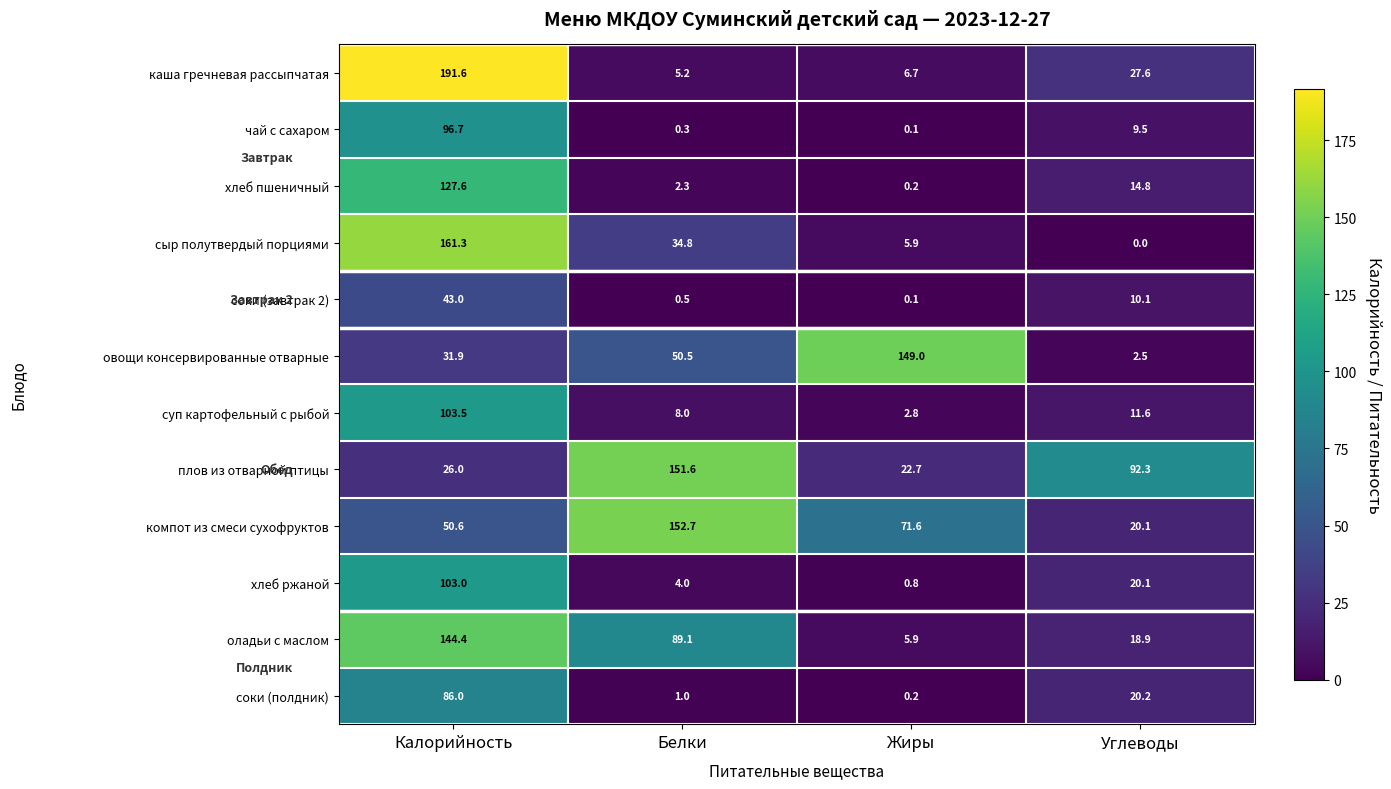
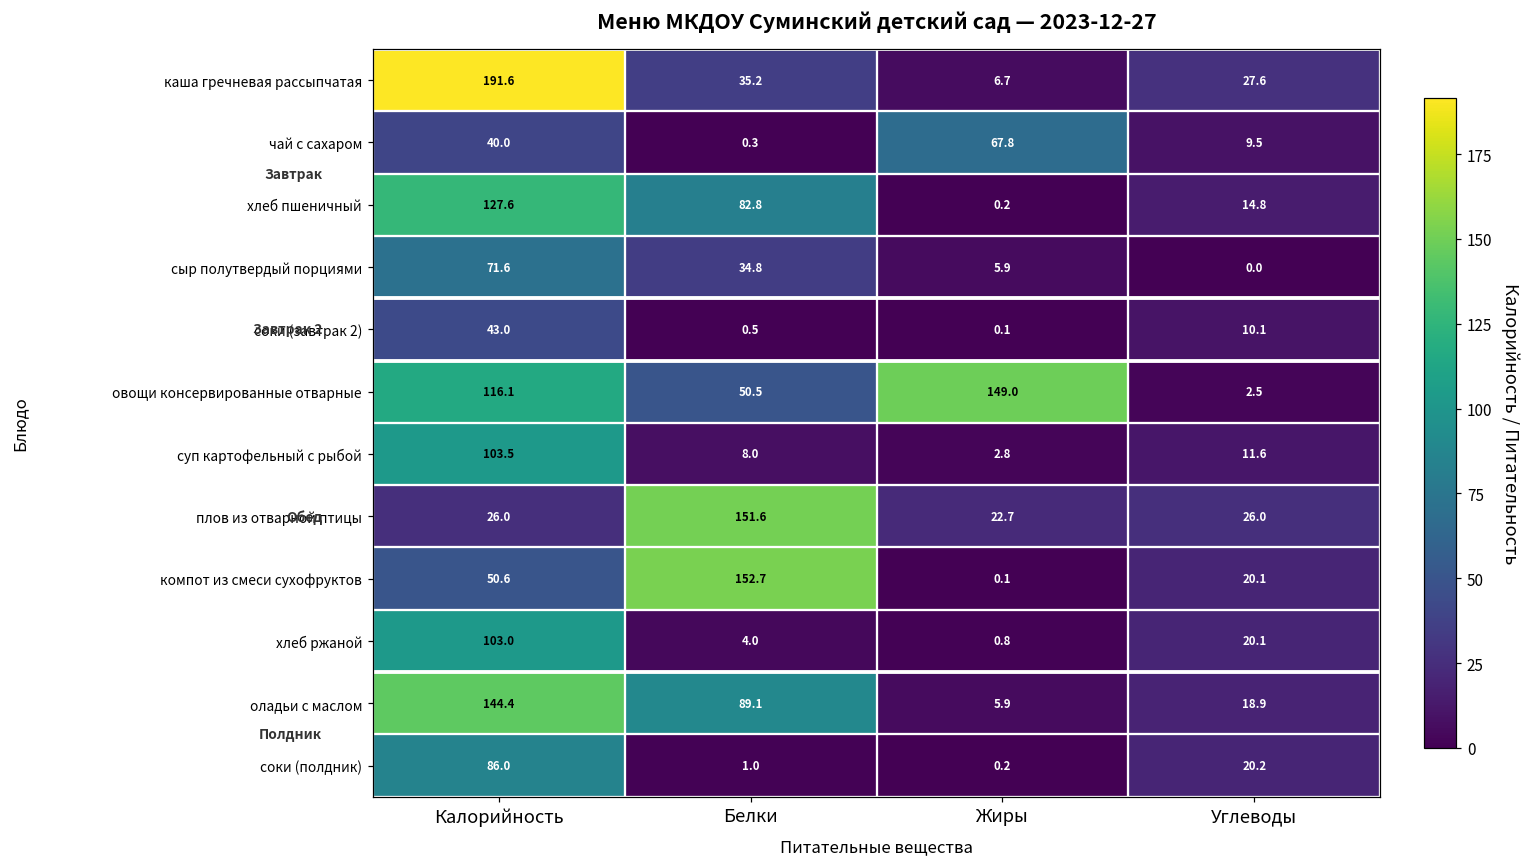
  {
    "каша гречневая рассыпчатая": {
      "Калорийность": 191.6,
-     "Белки": 5.2,
+     "Белки": 35.2,
      "Жиры": 6.7,
      "Углеводы": 27.6
    },
    "чай с сахаром": {
-     "Калорийность": 96.7,
+     "Калорийность": 40.0,
      "Белки": 0.3,
-     "Жиры": 0.1,
+     "Жиры": 67.8,
      "Углеводы": 9.5
    },
    "хлеб пшеничный": {
      "Калорийность": 127.6,
-     "Белки": 2.3,
+     "Белки": 82.8,
      "Жиры": 0.2,
      "Углеводы": 14.8
    },
    "сыр полутвердый порциями": {
-     "Калорийность": 161.3,
+     "Калорийность": 71.6,
      "Белки": 34.8,
      "Жиры": 5.9,
      "Углеводы": 0.0
    },
    "соки (завтрак 2)": {
      "Калорийность": 43.0,
      "Белки": 0.5,
      "Жиры": 0.1,
      "Углеводы": 10.1
    },
    "овощи консервированные отварные": {
-     "Калорийность": 31.9,
+     "Калорийность": 116.1,
      "Белки": 50.5,
      "Жиры": 149.0,
      "Углеводы": 2.5
    },
    "суп картофельный с рыбой": {
      "Калорийность": 103.5,
      "Белки": 8.0,
      "Жиры": 2.8,
      "Углеводы": 11.6
    },
    "плов из отварной птицы": {
      "Калорийность": 26.0,
      "Белки": 151.6,
      "Жиры": 22.7,
-     "Углеводы": 92.3
+     "Углеводы": 26.0
    },
    "компот из смеси сухофруктов": {
      "Калорийность": 50.6,
      "Белки": 152.7,
-     "Жиры": 71.6,
+     "Жиры": 0.1,
      "Углеводы": 20.1
    },
    "хлеб ржаной": {
      "Калорийность": 103.0,
      "Белки": 4.0,
      "Жиры": 0.8,
      "Углеводы": 20.1
    },
    "оладьи с маслом": {
      "Калорийность": 144.4,
      "Белки": 89.1,
      "Жиры": 5.9,
      "Углеводы": 18.9
    },
    "соки (полдник)": {
      "Калорийность": 86.0,
      "Белки": 1.0,
      "Жиры": 0.2,
      "Углеводы": 20.2
    }
  }
